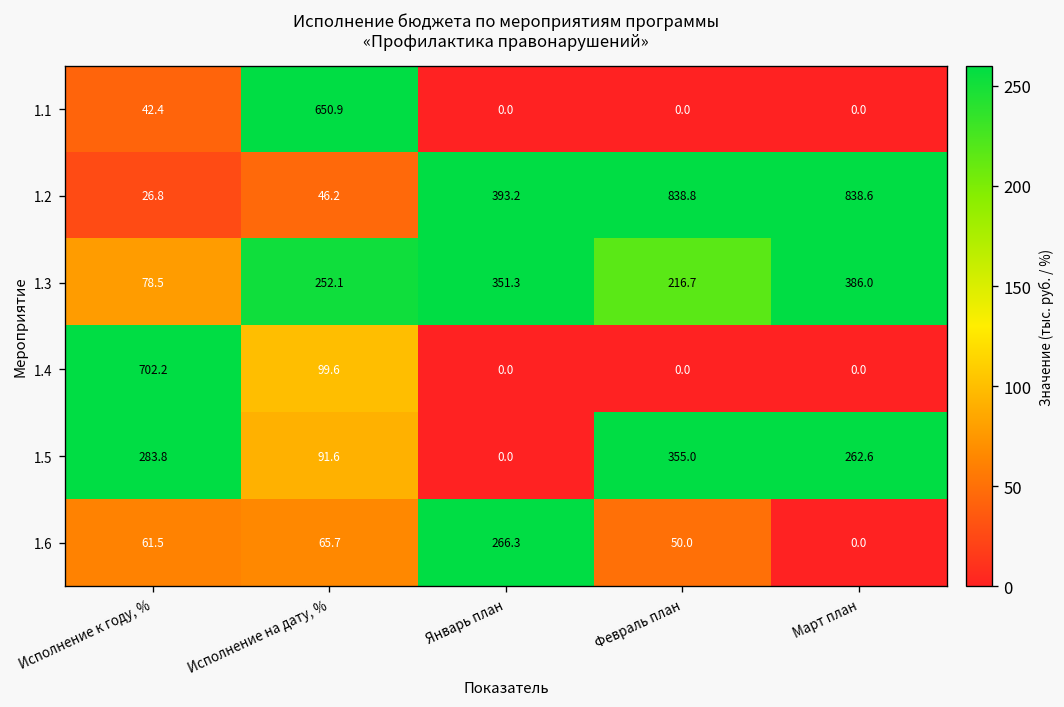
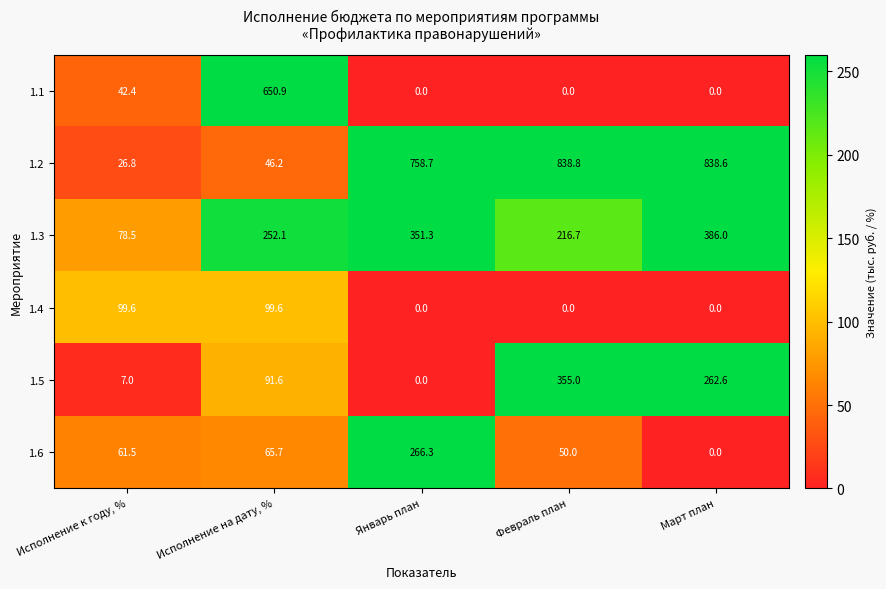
  {
    "1.1": {
      "Исполнение к году, %": 42.4,
      "Исполнение на дату, %": 650.9,
      "Январь план": 0.0,
      "Февраль план": 0.0,
      "Март план": 0.0
    },
    "1.2": {
      "Исполнение к году, %": 26.8,
      "Исполнение на дату, %": 46.2,
-     "Январь план": 393.2,
+     "Январь план": 758.7,
      "Февраль план": 838.8,
      "Март план": 838.6
    },
    "1.3": {
      "Исполнение к году, %": 78.5,
      "Исполнение на дату, %": 252.1,
      "Январь план": 351.3,
      "Февраль план": 216.7,
      "Март план": 386.0
    },
    "1.4": {
-     "Исполнение к году, %": 702.2,
+     "Исполнение к году, %": 99.6,
      "Исполнение на дату, %": 99.6,
      "Январь план": 0.0,
      "Февраль план": 0.0,
      "Март план": 0.0
    },
    "1.5": {
-     "Исполнение к году, %": 283.8,
+     "Исполнение к году, %": 7.0,
      "Исполнение на дату, %": 91.6,
      "Январь план": 0.0,
      "Февраль план": 355.0,
      "Март план": 262.6
    },
    "1.6": {
      "Исполнение к году, %": 61.5,
      "Исполнение на дату, %": 65.7,
      "Январь план": 266.3,
      "Февраль план": 50.0,
      "Март план": 0.0
    }
  }
